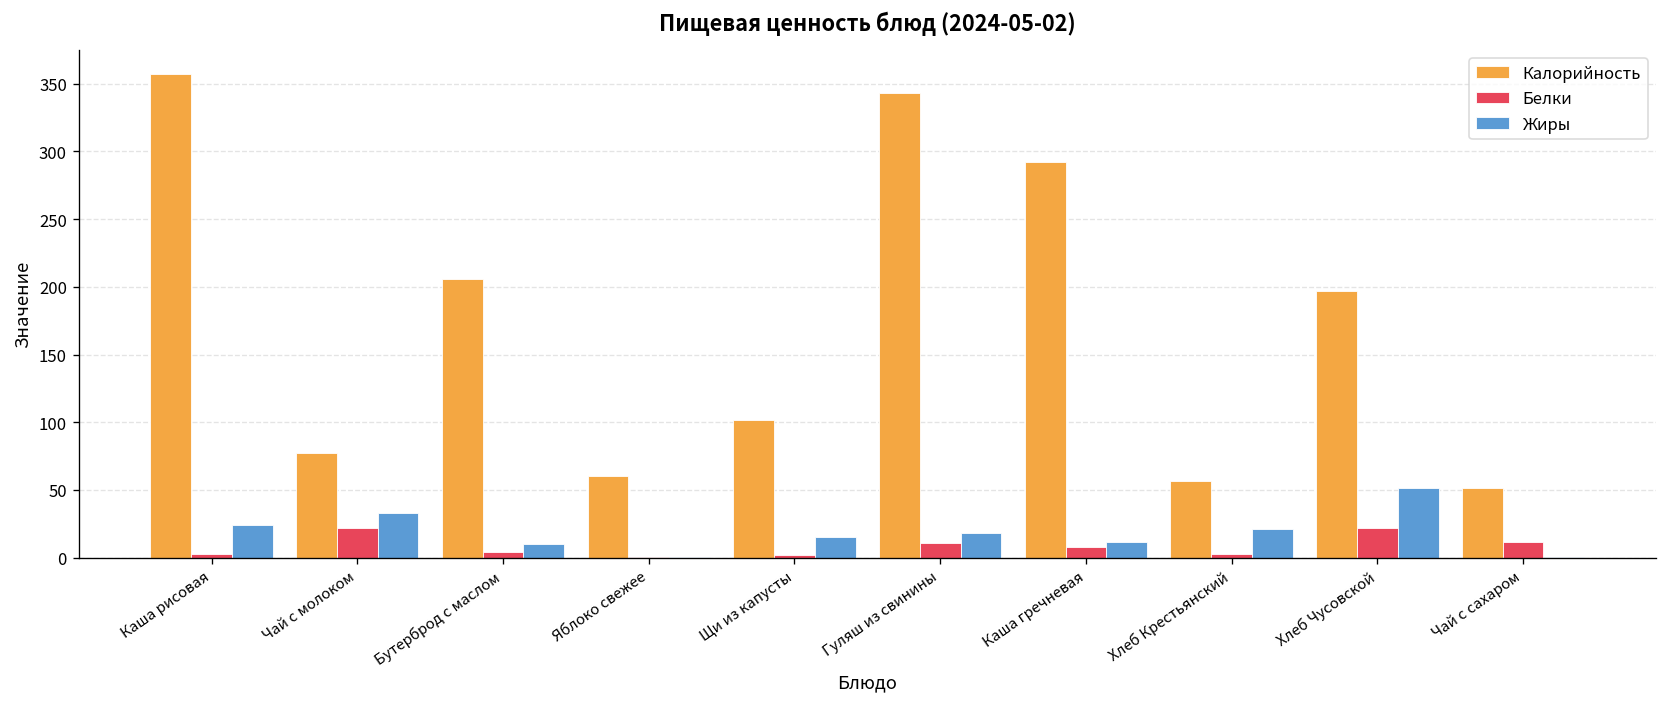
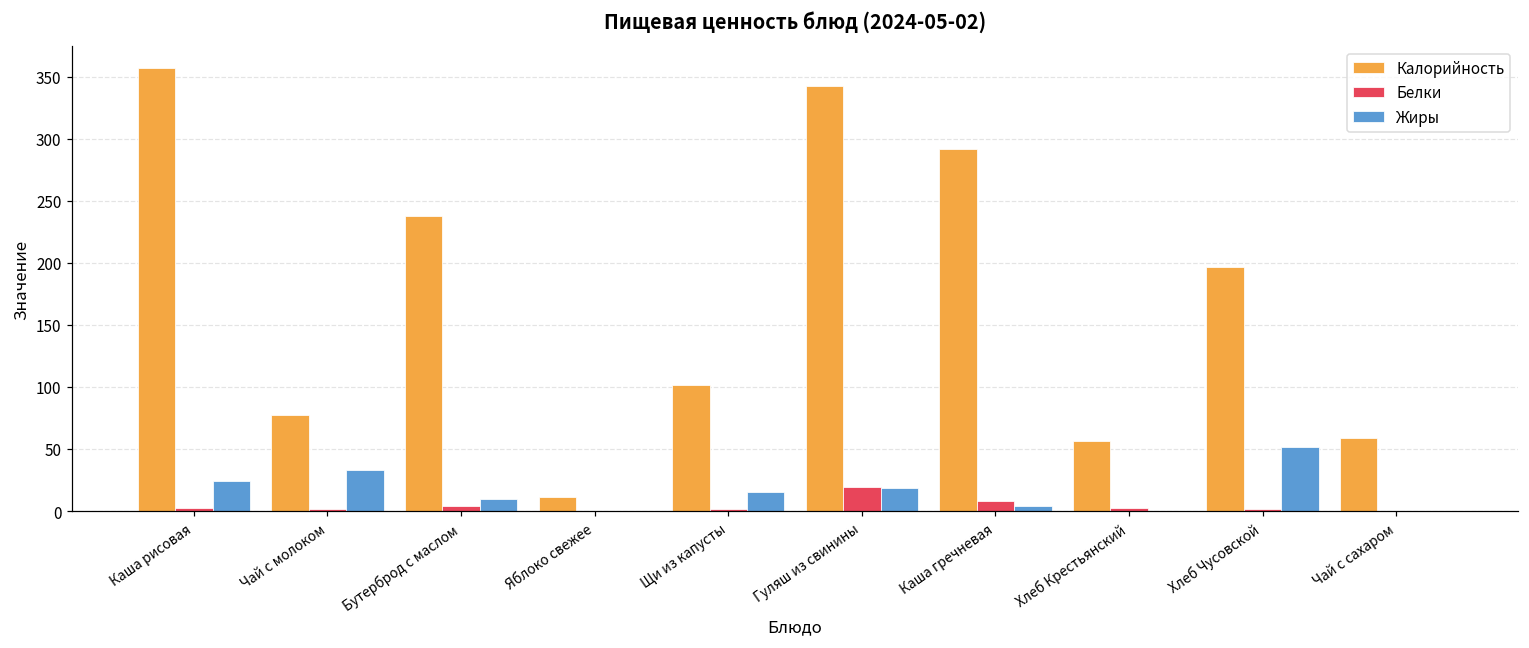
  {
    "Калорийность": {
      "Каша рисовая": 357,
      "Чай с молоком": 77,
-     "Бутерброд с маслом": 206,
-     "Яблоко свежее": 60,
+     "Бутерброд с маслом": 238,
+     "Яблоко свежее": 12,
      "Щи из капусты": 101,
      "Гуляш из свинины": 343,
      "Каша гречневая": 292,
      "Хлеб Крестьянский": 57,
      "Хлеб Чусовской": 197,
-     "Чай с сахаром": 51
+     "Чай с сахаром": 59
    },
    "Белки": {
      "Каша рисовая": 3,
-     "Чай с молоком": 22,
+     "Чай с молоком": 2,
      "Бутерброд с маслом": 4,
-     "Гуляш из свинины": 11,
+     "Гуляш из свинины": 19,
      "Каша гречневая": 8,
      "Хлеб Крестьянский": 2,
-     "Хлеб Чусовской": 22,
-     "Чай с сахаром": 12
+     "Хлеб Чусовской": 2,
+     "Чай с сахаром": 0
    },
    "Жиры": {
      "Каша рисовая": 24,
      "Чай с молоком": 33,
      "Бутерброд с маслом": 10,
      "Щи из капусты": 15,
      "Гуляш из свинины": 18,
-     "Каша гречневая": 12,
-     "Хлеб Крестьянский": 21,
+     "Каша гречневая": 4,
+     "Хлеб Крестьянский": 0,
      "Хлеб Чусовской": 51
    }
  }
